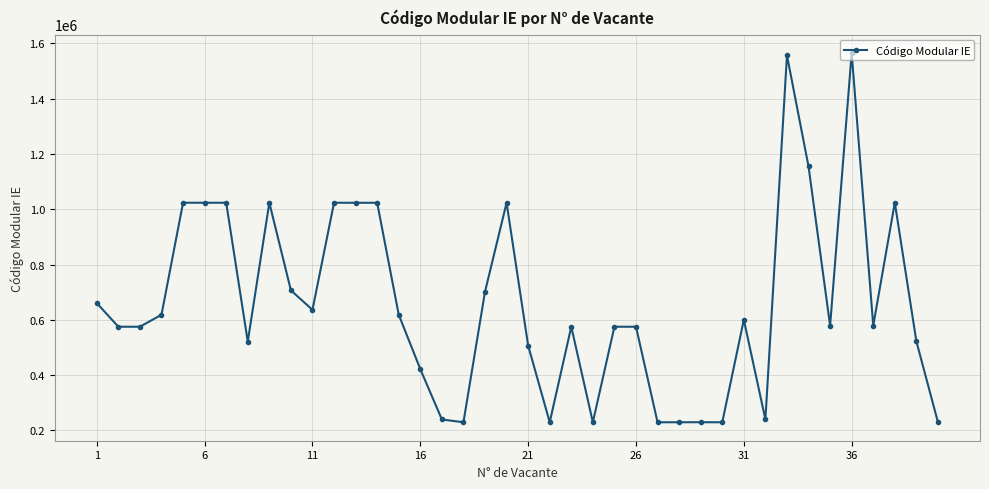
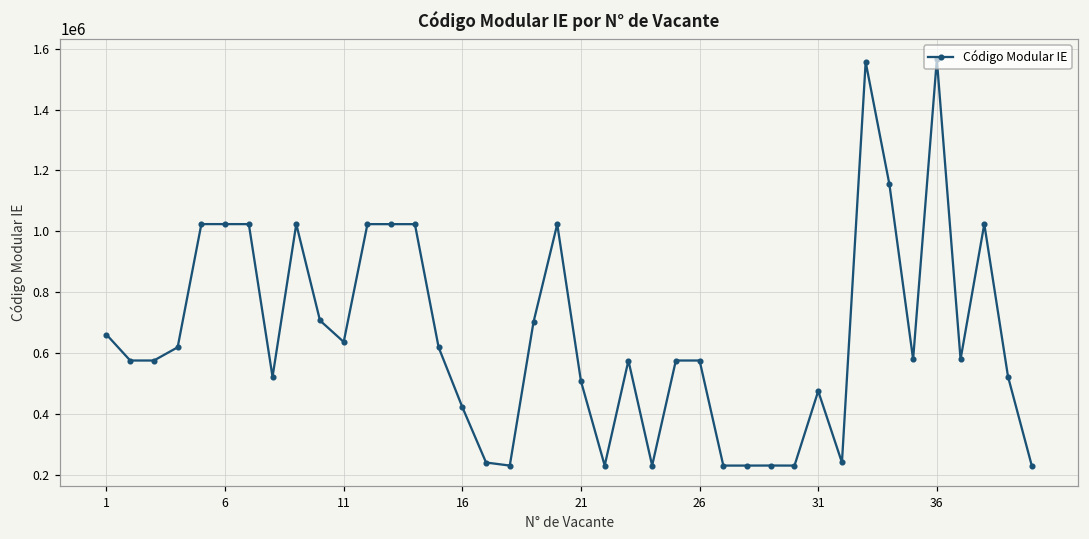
  {
    "1": 660000,
    "6": 1020000,
    "11": 640000,
    "16": 420000,
    "21": 510000,
    "26": 570000,
-   "31": 600000
+   "31": 470000
  }
